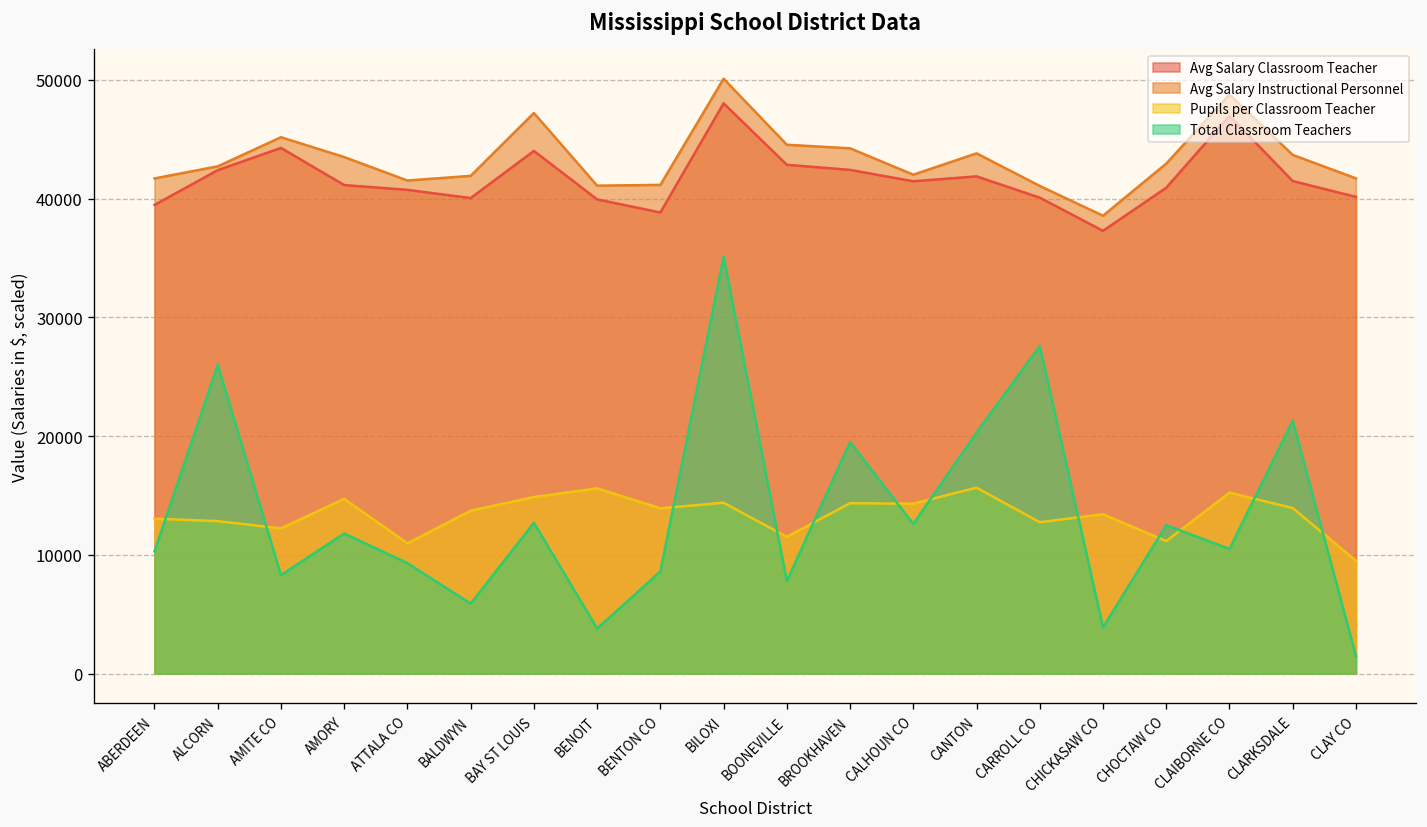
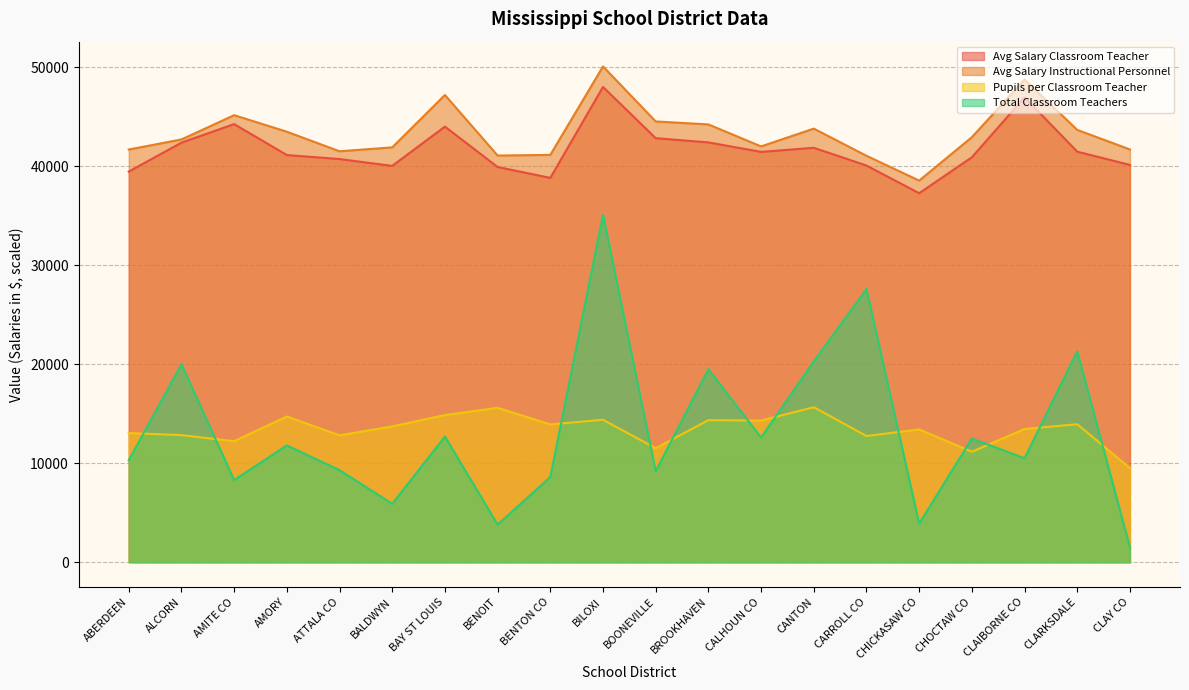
  {
    "Pupils per Classroom Teacher": {
      "ABERDEEN": 13000,
      "ALCORN": 13000,
      "AMITE CO": 12000,
      "AMORY": 15000,
-     "ATTALA CO": 11000,
+     "ATTALA CO": 13000,
      "BALDWYN": 14000,
      "BAY ST LOUIS": 15000,
      "BENOIT": 16000,
      "BENTON CO": 14000,
      "BILOXI": 14000,
      "BOONEVILLE": 12000,
      "BROOKHAVEN": 14000,
      "CALHOUN CO": 14000,
      "CANTON": 16000,
      "CARROLL CO": 13000,
      "CHICKASAW CO": 13000,
      "CHOCTAW CO": 11000,
-     "CLAIBORNE CO": 15000,
+     "CLAIBORNE CO": 13000,
      "CLARKSDALE": 14000,
      "CLAY CO": 10000
    },
    "Total Classroom Teachers": {
      "ABERDEEN": 10000,
-     "ALCORN": 26000,
+     "ALCORN": 20000,
      "AMITE CO": 8000,
      "AMORY": 12000,
      "ATTALA CO": 9000,
      "BALDWYN": 6000,
      "BAY ST LOUIS": 13000,
      "BENOIT": 4000,
      "BENTON CO": 9000,
      "BILOXI": 35000,
-     "BOONEVILLE": 8000,
+     "BOONEVILLE": 9000,
      "BROOKHAVEN": 20000,
      "CALHOUN CO": 13000,
      "CANTON": 20000,
      "CARROLL CO": 28000,
      "CHICKASAW CO": 4000,
      "CHOCTAW CO": 13000,
      "CLAIBORNE CO": 11000,
      "CLARKSDALE": 21000,
      "CLAY CO": 2000
    }
  }
